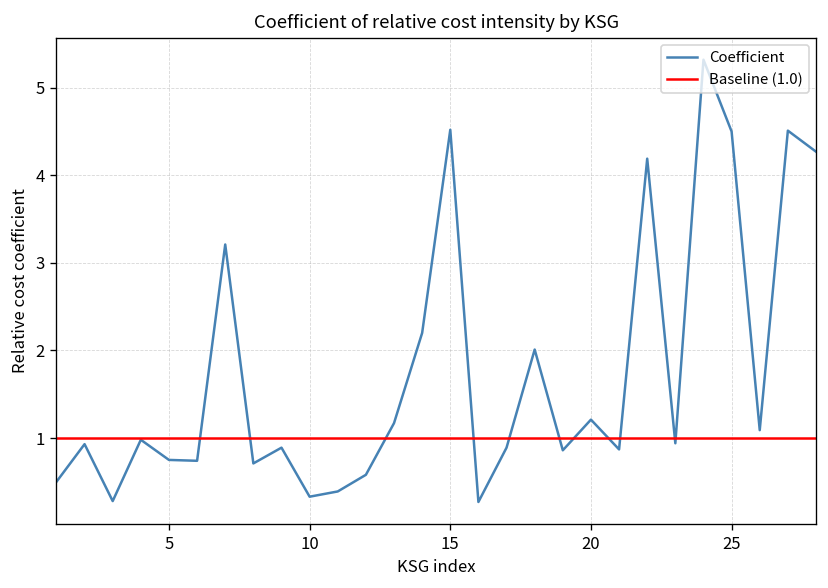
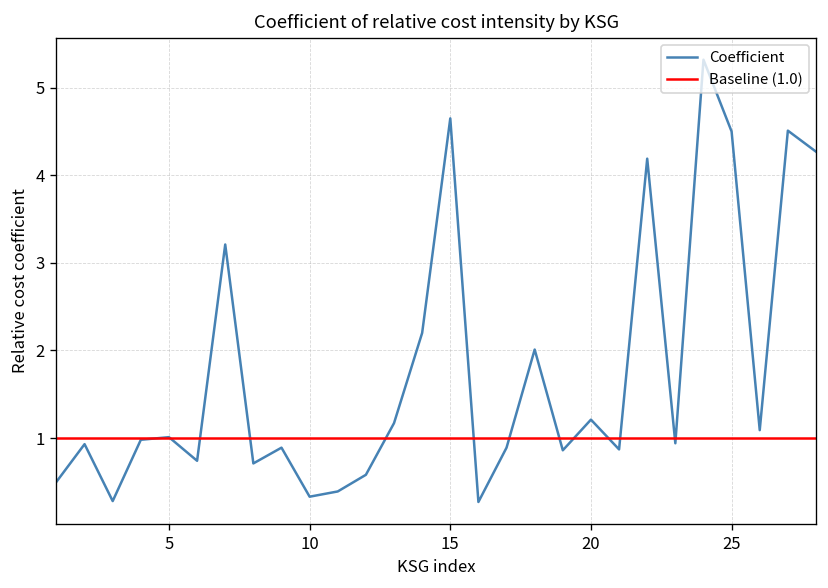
  {
-   "5": 0.8,
+   "5": 1.0,
    "10": 0.3,
-   "15": 4.5,
+   "15": 4.7,
    "20": 1.2,
    "25": 4.5
  }
